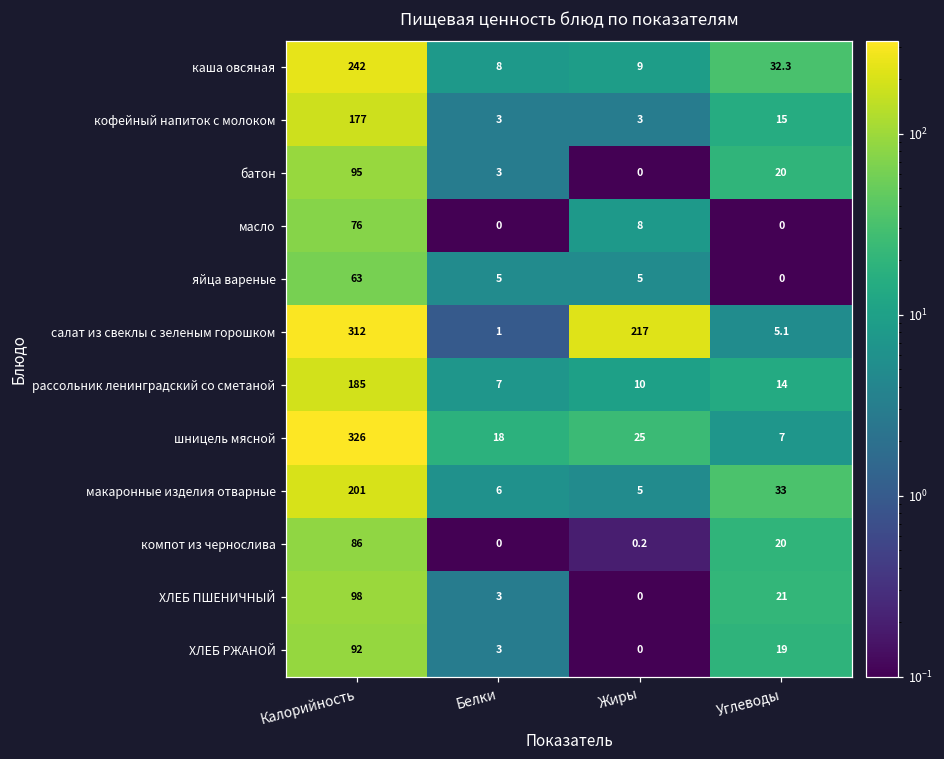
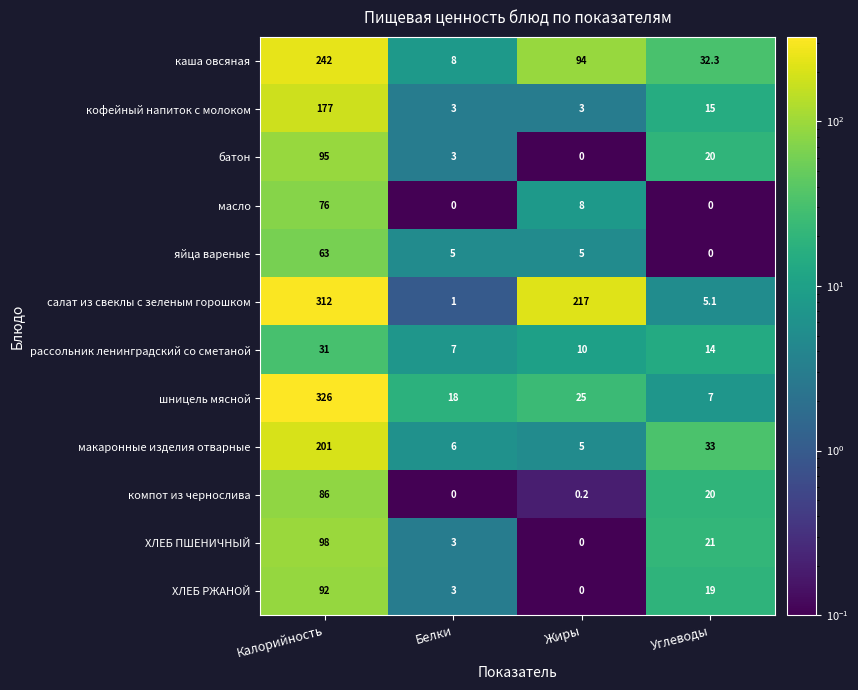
  {
    "каша овсяная": {
      "Калорийность": 242,
      "Белки": 8,
-     "Жиры": 9,
+     "Жиры": 94,
      "Углеводы": 32.3
    },
    "кофейный напиток с молоком": {
      "Калорийность": 177,
      "Белки": 3,
      "Жиры": 3,
      "Углеводы": 15
    },
    "батон": {
      "Калорийность": 95,
      "Белки": 3,
      "Жиры": 0,
      "Углеводы": 20
    },
    "масло": {
      "Калорийность": 76,
      "Белки": 0,
      "Жиры": 8,
      "Углеводы": 0
    },
    "яйца вареные": {
      "Калорийность": 63,
      "Белки": 5,
      "Жиры": 5,
      "Углеводы": 0
    },
    "салат из свеклы с зеленым горошком": {
      "Калорийность": 312,
      "Белки": 1,
      "Жиры": 217,
      "Углеводы": 5.1
    },
    "рассольник ленинградский со сметаной": {
-     "Калорийность": 185,
+     "Калорийность": 31,
      "Белки": 7,
      "Жиры": 10,
      "Углеводы": 14
    },
    "шницель мясной": {
      "Калорийность": 326,
      "Белки": 18,
      "Жиры": 25,
      "Углеводы": 7
    },
    "макаронные изделия отварные": {
      "Калорийность": 201,
      "Белки": 6,
      "Жиры": 5,
      "Углеводы": 33
    },
    "компот из чернослива": {
      "Калорийность": 86,
      "Белки": 0,
      "Жиры": 0.2,
      "Углеводы": 20
    },
    "ХЛЕБ ПШЕНИЧНЫЙ": {
      "Калорийность": 98,
      "Белки": 3,
      "Жиры": 0,
      "Углеводы": 21
    },
    "ХЛЕБ РЖАНОЙ": {
      "Калорийность": 92,
      "Белки": 3,
      "Жиры": 0,
      "Углеводы": 19
    }
  }
